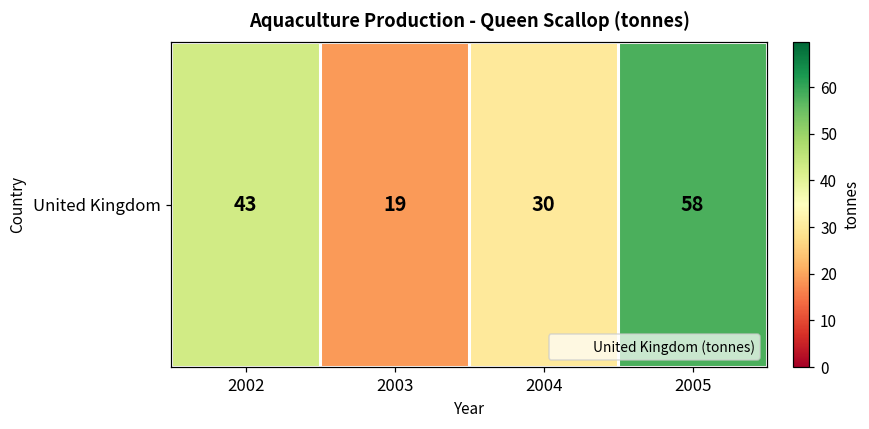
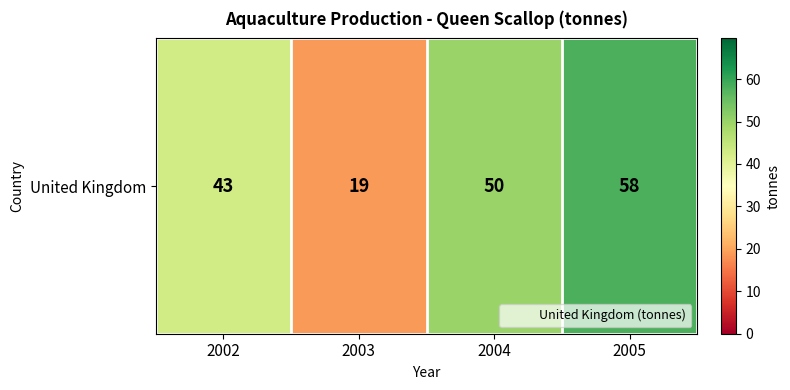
  {
    "United Kingdom": {
      "2002": 43,
      "2003": 19,
-     "2004": 30,
+     "2004": 50,
      "2005": 58
    }
  }
